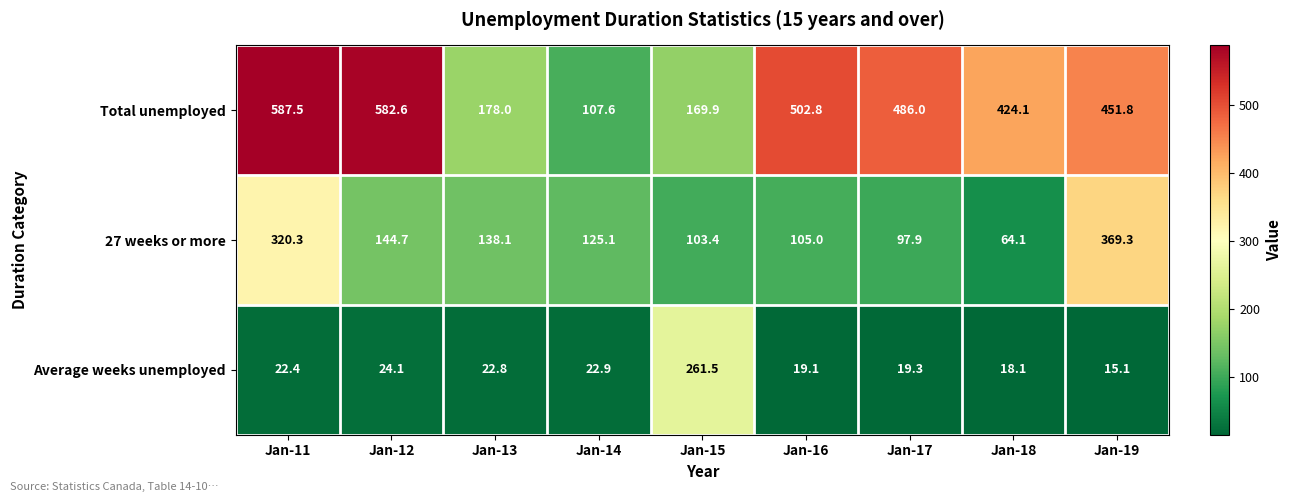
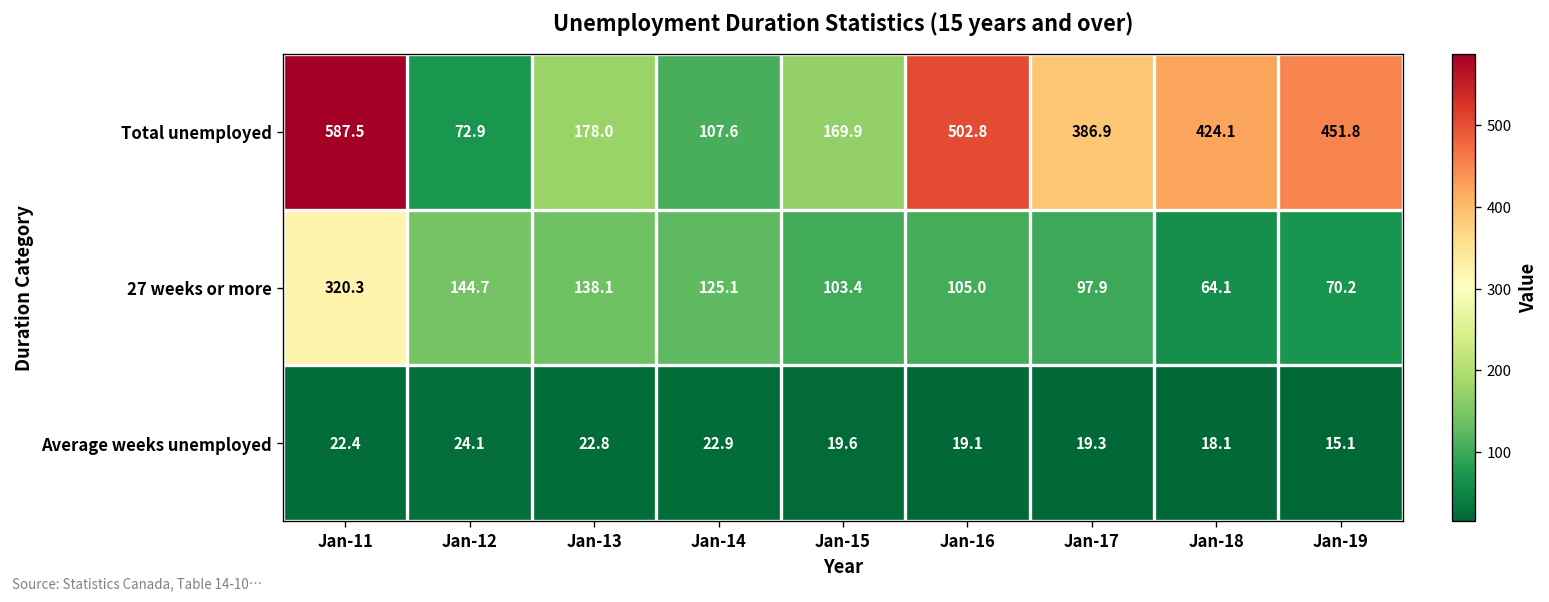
  {
    "Total unemployed": {
      "Jan-11": 587.5,
-     "Jan-12": 582.6,
+     "Jan-12": 72.9,
      "Jan-13": 178.0,
      "Jan-14": 107.6,
      "Jan-15": 169.9,
      "Jan-16": 502.8,
-     "Jan-17": 486.0,
+     "Jan-17": 386.9,
      "Jan-18": 424.1,
      "Jan-19": 451.8
    },
    "27 weeks or more": {
      "Jan-11": 320.3,
      "Jan-12": 144.7,
      "Jan-13": 138.1,
      "Jan-14": 125.1,
      "Jan-15": 103.4,
      "Jan-16": 105.0,
      "Jan-17": 97.9,
      "Jan-18": 64.1,
-     "Jan-19": 369.3
+     "Jan-19": 70.2
    },
    "Average weeks unemployed": {
      "Jan-11": 22.4,
      "Jan-12": 24.1,
      "Jan-13": 22.8,
      "Jan-14": 22.9,
-     "Jan-15": 261.5,
+     "Jan-15": 19.6,
      "Jan-16": 19.1,
      "Jan-17": 19.3,
      "Jan-18": 18.1,
      "Jan-19": 15.1
    }
  }
